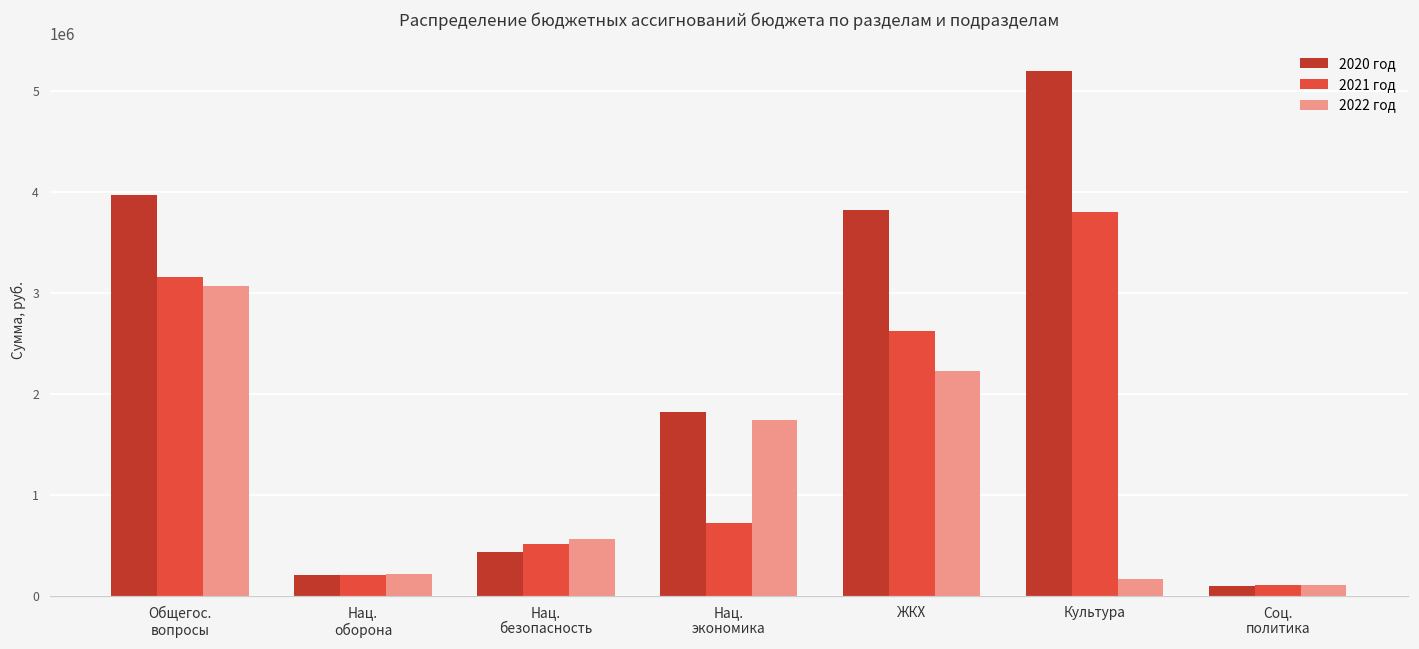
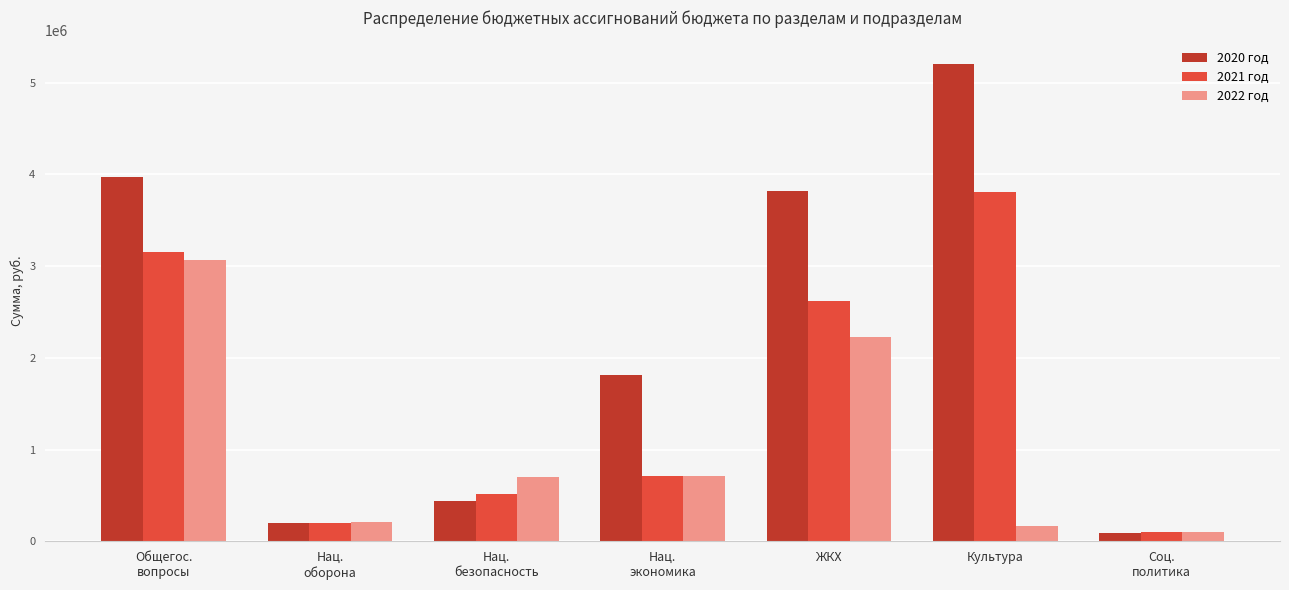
  {
    "2022 год": {
      "Общегос. вопросы": 3100000,
      "Нац. оборона": 200000,
-     "Нац. безопасность": 600000,
-     "Нац. экономика": 1700000,
+     "Нац. безопасность": 700000,
+     "Нац. экономика": 700000,
      "ЖКХ": 2200000,
      "Культура": 200000,
      "Соц. политика": 100000
    }
  }
